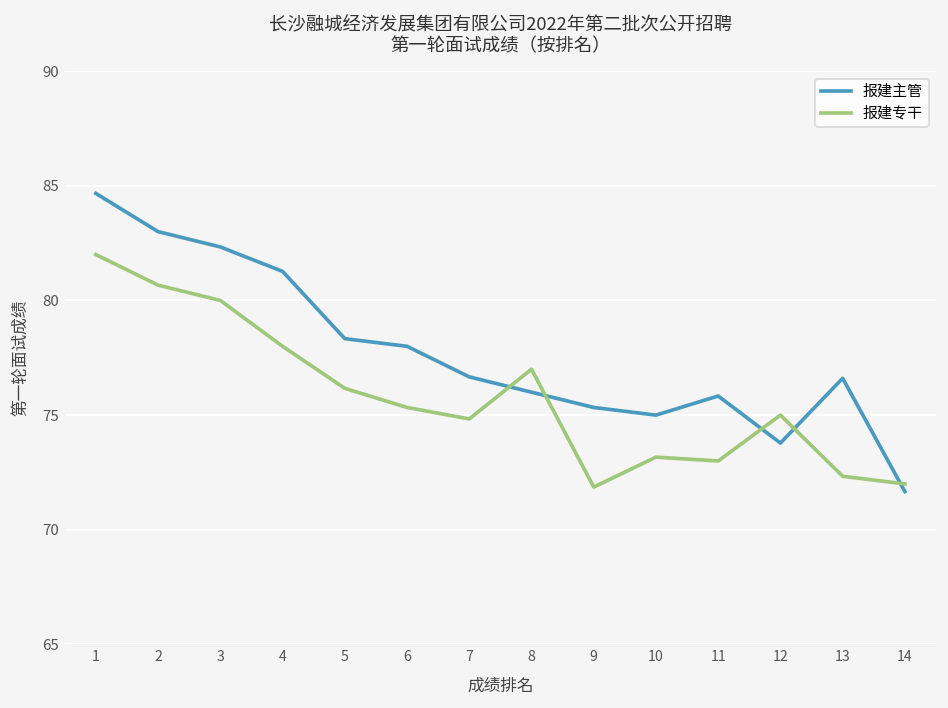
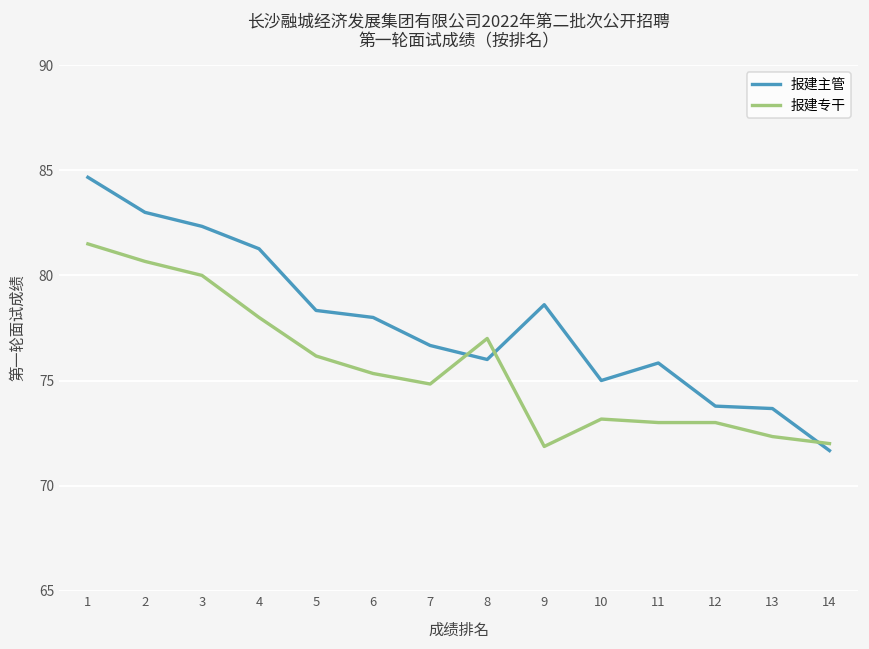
  {
    "报建主管": {
      "1": 84.7,
      "2": 83.0,
      "3": 82.3,
      "4": 81.3,
      "5": 78.3,
      "6": 78.0,
      "7": 76.7,
      "8": 76.0,
-     "9": 75.3,
+     "9": 78.6,
      "10": 75.0,
      "11": 75.8,
      "12": 73.8,
-     "13": 76.6,
+     "13": 73.7,
      "14": 71.7
    },
    "报建专干": {
-     "1": 82.0,
+     "1": 81.5,
      "2": 80.7,
      "3": 80.0,
      "4": 78.0,
      "5": 76.2,
      "6": 75.3,
      "7": 74.8,
      "8": 77.0,
      "9": 71.9,
      "10": 73.2,
      "11": 73.0,
-     "12": 75,
+     "12": 73,
      "13": 72.3,
      "14": 72.0
    }
  }
